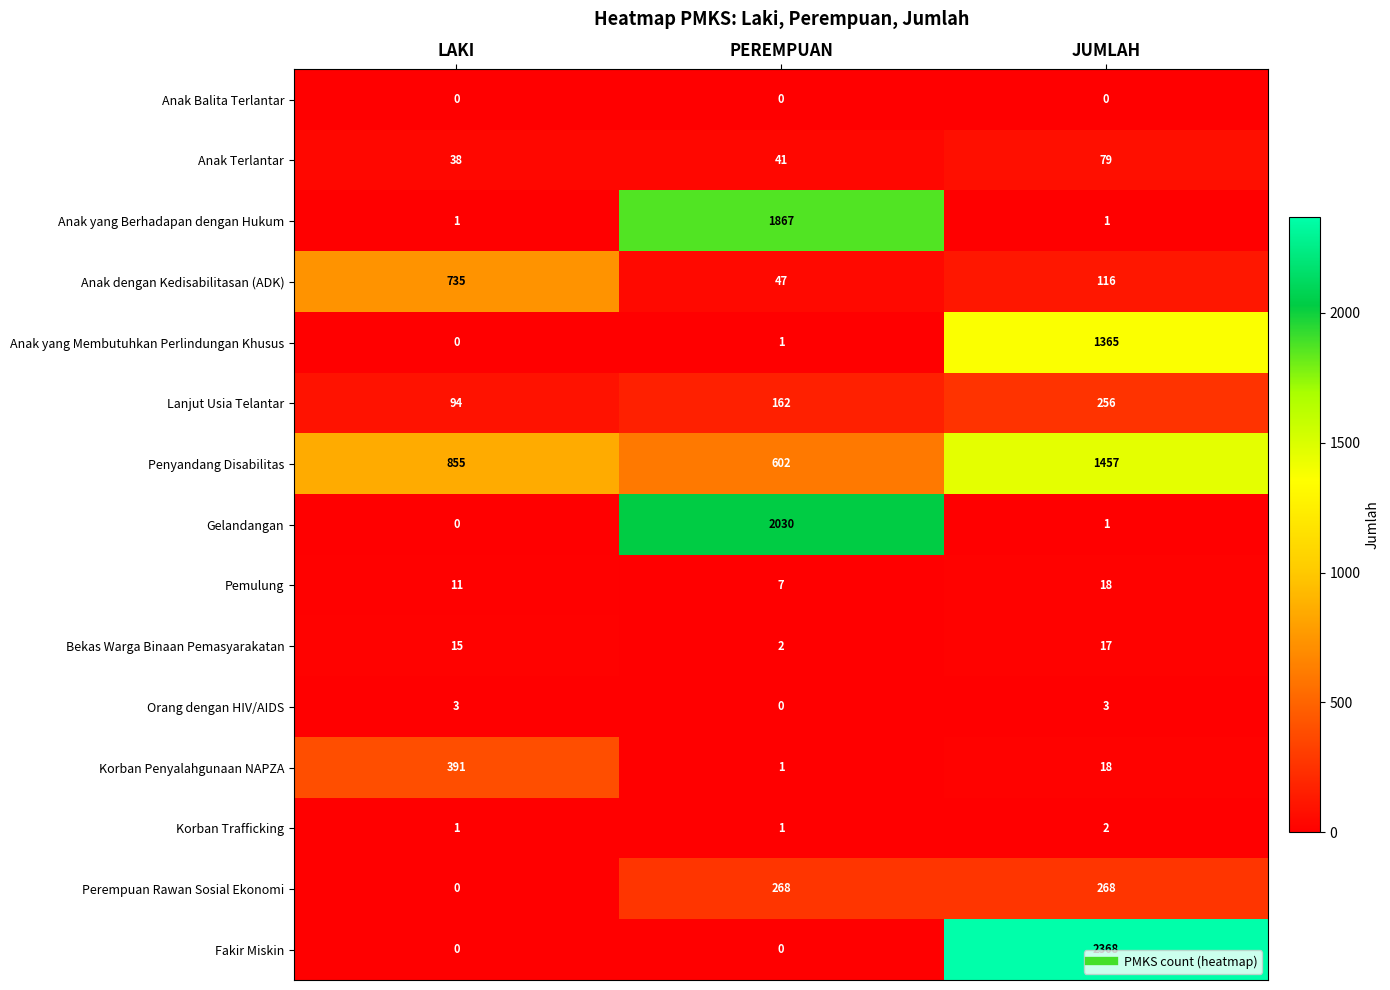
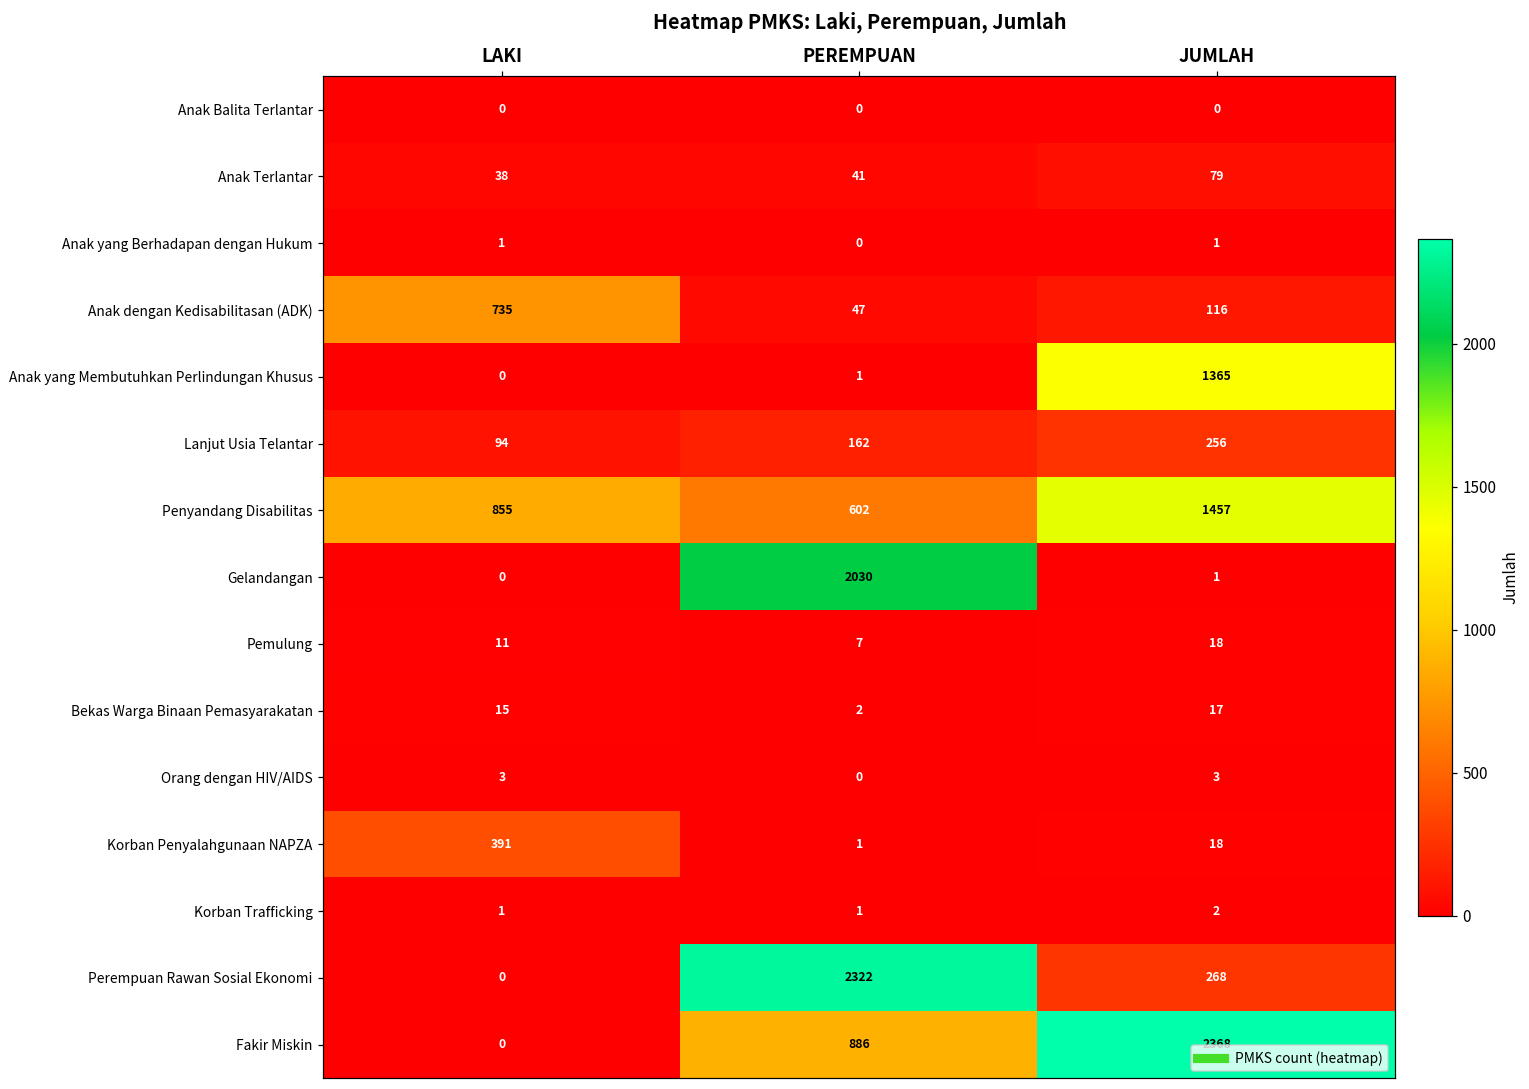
  {
    "Anak Balita Terlantar": {
      "LAKI": 0,
      "PEREMPUAN": 0,
      "JUMLAH": 0
    },
    "Anak Terlantar": {
      "LAKI": 38,
      "PEREMPUAN": 41,
      "JUMLAH": 79
    },
    "Anak yang Berhadapan dengan Hukum": {
      "LAKI": 1,
-     "PEREMPUAN": 1867,
+     "PEREMPUAN": 0,
      "JUMLAH": 1
    },
    "Anak dengan Kedisabilitasan (ADK)": {
      "LAKI": 735,
      "PEREMPUAN": 47,
      "JUMLAH": 116
    },
    "Anak yang Membutuhkan Perlindungan Khusus": {
      "LAKI": 0,
      "PEREMPUAN": 1,
      "JUMLAH": 1365
    },
    "Lanjut Usia Telantar": {
      "LAKI": 94,
      "PEREMPUAN": 162,
      "JUMLAH": 256
    },
    "Penyandang Disabilitas": {
      "LAKI": 855,
      "PEREMPUAN": 602,
      "JUMLAH": 1457
    },
    "Gelandangan": {
      "LAKI": 0,
      "PEREMPUAN": 2030,
      "JUMLAH": 1
    },
    "Pemulung": {
      "LAKI": 11,
      "PEREMPUAN": 7,
      "JUMLAH": 18
    },
    "Bekas Warga Binaan Pemasyarakatan": {
      "LAKI": 15,
      "PEREMPUAN": 2,
      "JUMLAH": 17
    },
    "Orang dengan HIV/AIDS": {
      "LAKI": 3,
      "PEREMPUAN": 0,
      "JUMLAH": 3
    },
    "Korban Penyalahgunaan NAPZA": {
      "LAKI": 391,
      "PEREMPUAN": 1,
      "JUMLAH": 18
    },
    "Korban Trafficking": {
      "LAKI": 1,
      "PEREMPUAN": 1,
      "JUMLAH": 2
    },
    "Perempuan Rawan Sosial Ekonomi": {
      "LAKI": 0,
-     "PEREMPUAN": 268,
+     "PEREMPUAN": 2322,
      "JUMLAH": 268
    },
    "Fakir Miskin": {
      "LAKI": 0,
-     "PEREMPUAN": 0
+     "PEREMPUAN": 886
    }
  }
